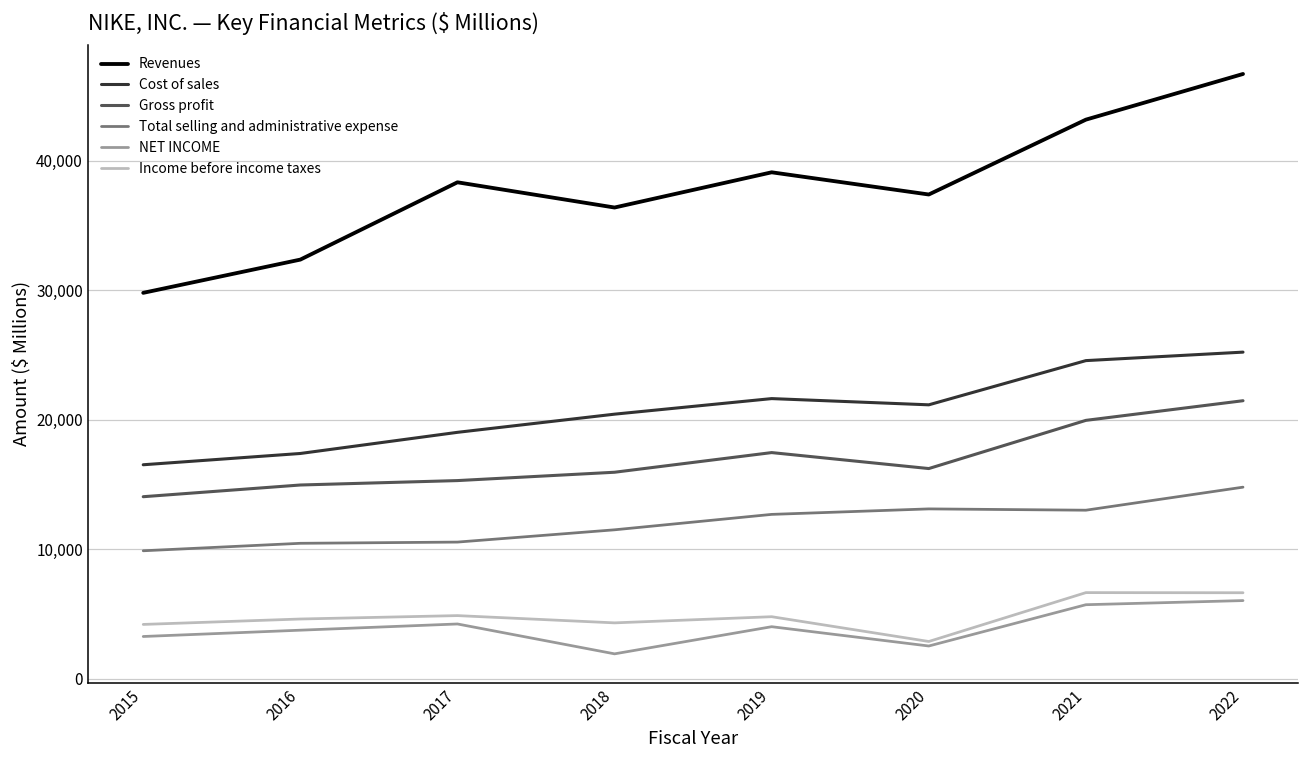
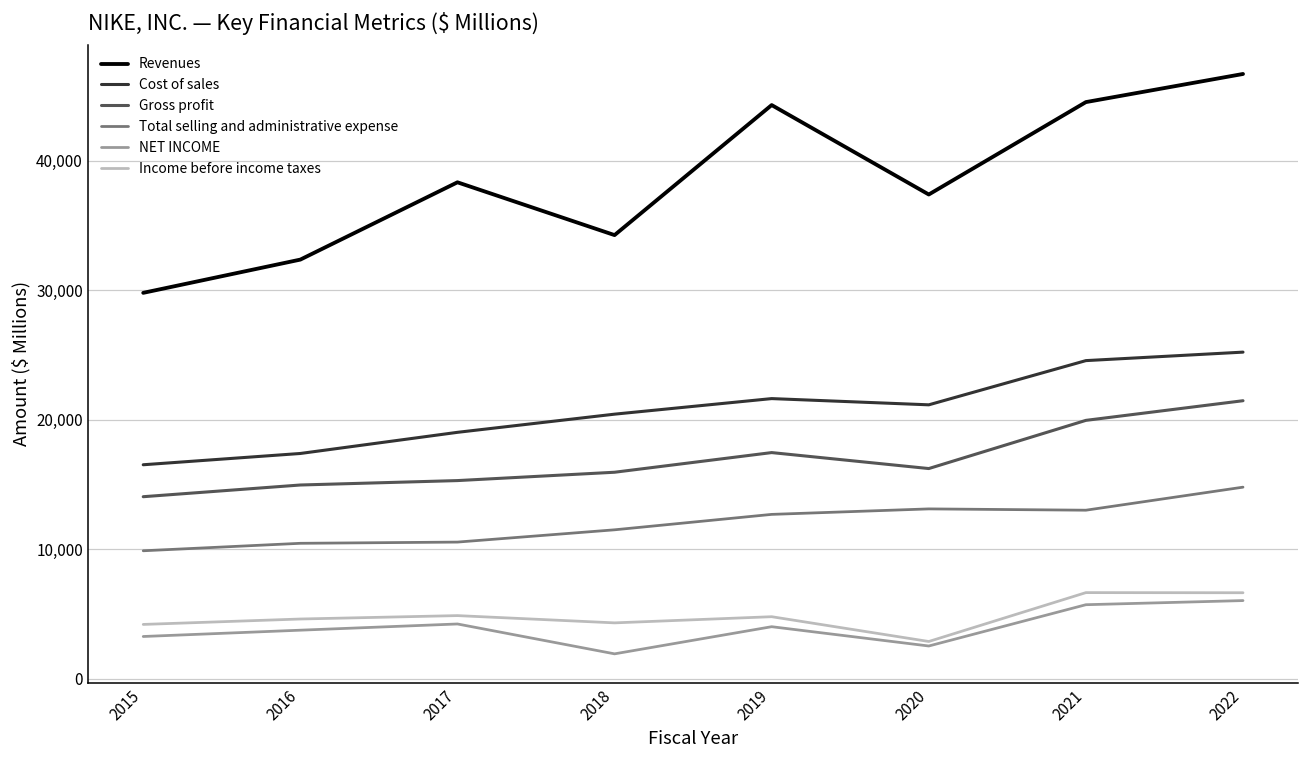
  {
    "Revenues": {
      "2015": "29,800",
      "2016": "32,400",
      "2017": "38,300",
-     "2018": "36,400",
-     "2019": "39,100",
+     "2018": "34,300",
+     "2019": "44,300",
      "2020": "37,400",
-     "2021": "43,200",
+     "2021": "44,500",
      "2022": "46,700"
    }
  }
